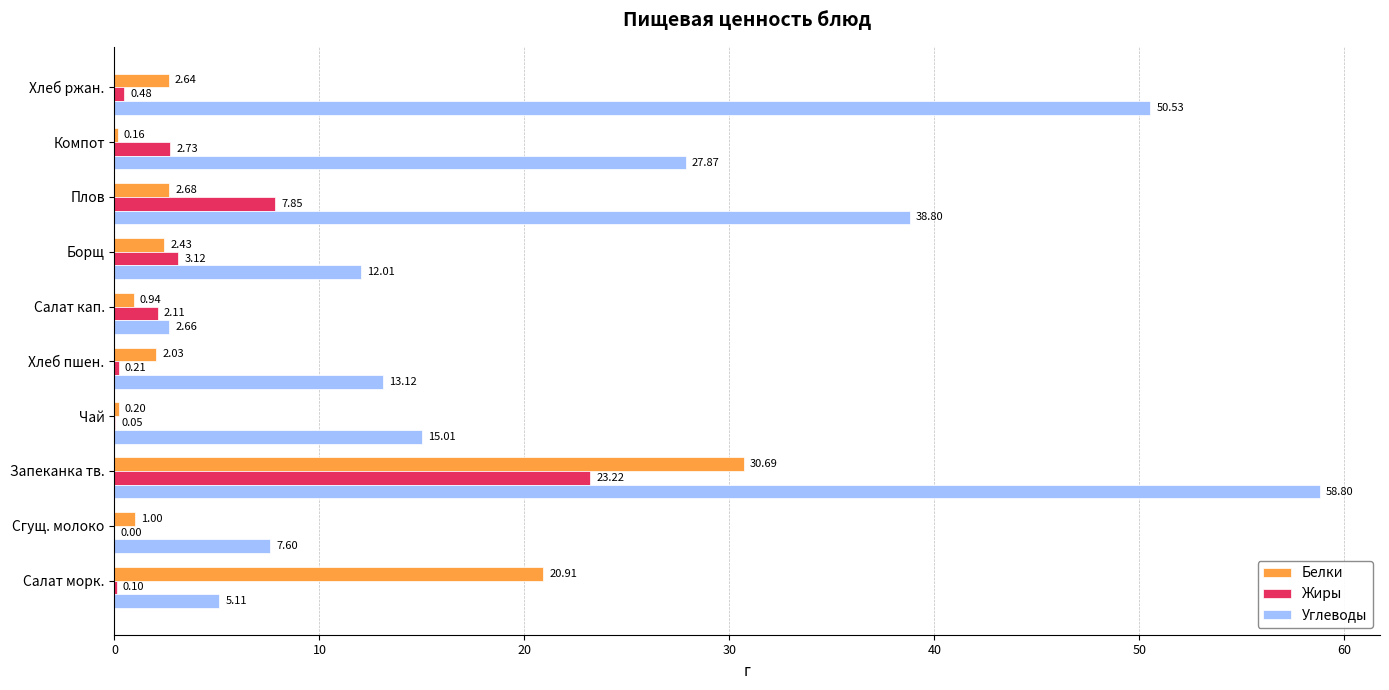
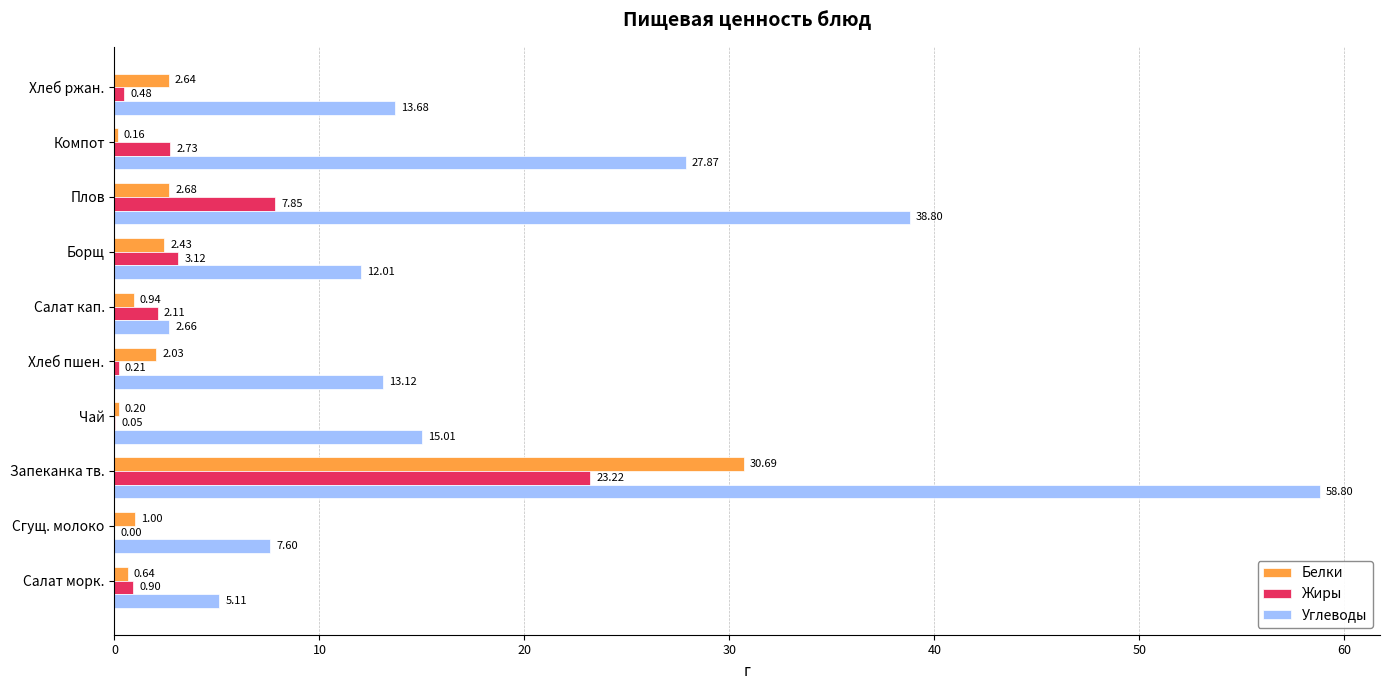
  {
    "Белки": {
      "Хлеб ржан.": 2.64,
      "Компот": 0.16,
      "Плов": 2.68,
      "Борщ": 2.43,
      "Салат кап.": 0.94,
      "Хлеб пшен.": 2.03,
      "Чай": 0.20,
      "Запеканка тв.": 30.69,
      "Сгущ. молоко": 1.00,
-     "Салат морк.": 20.91
+     "Салат морк.": 0.64
    },
    "Жиры": {
      "Хлеб ржан.": 0.48,
      "Компот": 2.73,
      "Плов": 7.85,
      "Борщ": 3.12,
      "Салат кап.": 2.11,
      "Хлеб пшен.": 0.21,
      "Чай": 0.05,
      "Запеканка тв.": 23.22,
      "Сгущ. молоко": 0.00,
-     "Салат морк.": 0.10
+     "Салат морк.": 0.90
    },
    "Углеводы": {
-     "Хлеб ржан.": 50.53,
+     "Хлеб ржан.": 13.68,
      "Компот": 27.87,
      "Плов": 38.80,
      "Борщ": 12.01,
      "Салат кап.": 2.66,
      "Хлеб пшен.": 13.12,
      "Чай": 15.01,
      "Запеканка тв.": 58.80,
      "Сгущ. молоко": 7.60,
      "Салат морк.": 5.11
    }
  }
